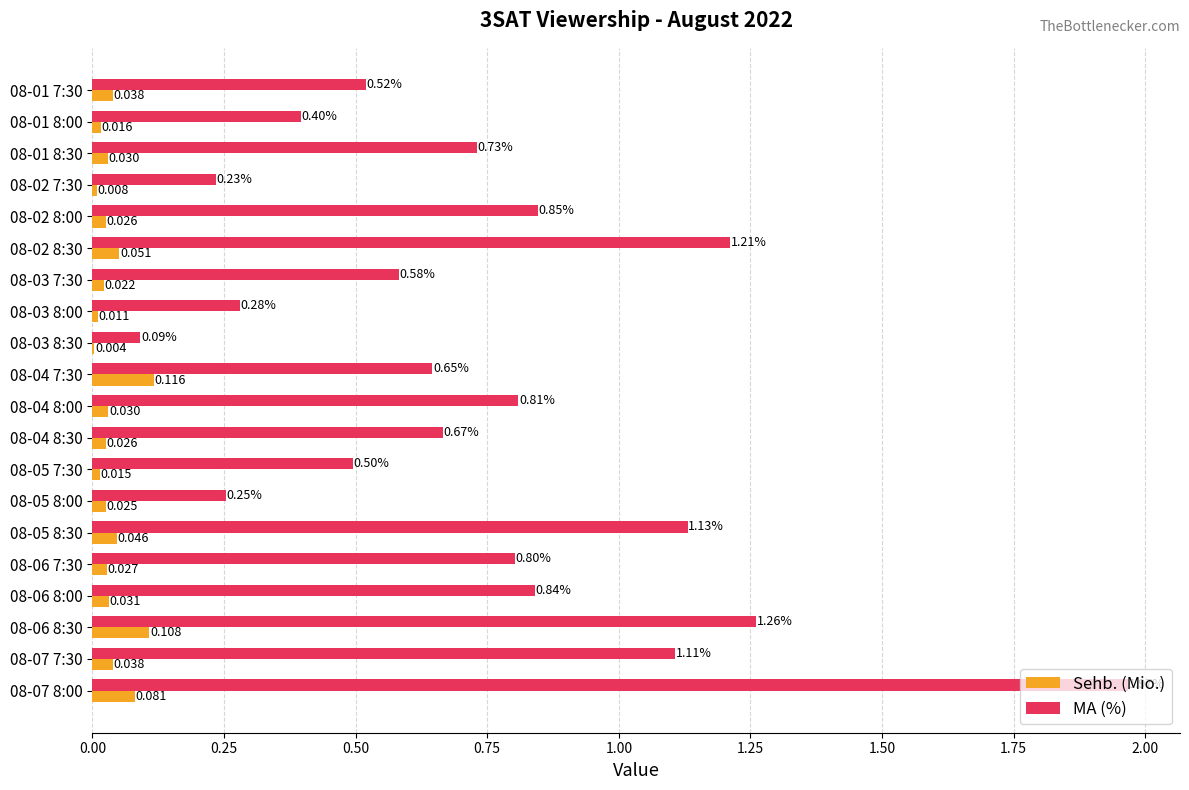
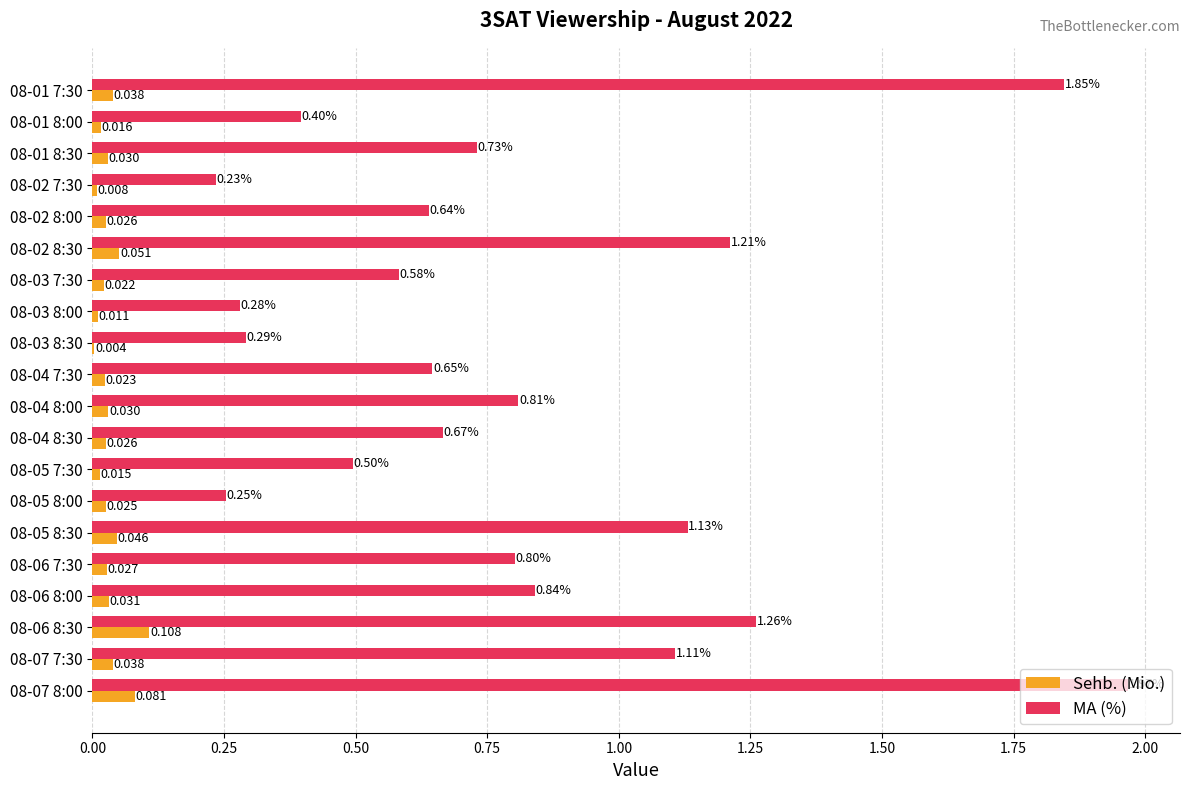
  {
    "Sehb. (Mio.)": {
      "08-01 7:30": "0.038",
      "08-01 8:00": "0.016",
      "08-01 8:30": "0.030",
      "08-02 7:30": "0.008",
      "08-02 8:00": "0.026",
      "08-02 8:30": "0.051",
      "08-03 7:30": "0.022",
      "08-03 8:00": "0.011",
      "08-03 8:30": "0.004",
-     "08-04 7:30": "0.116",
+     "08-04 7:30": "0.023",
      "08-04 8:00": "0.030",
      "08-04 8:30": "0.026",
      "08-05 7:30": "0.015",
      "08-05 8:00": "0.025",
      "08-05 8:30": "0.046",
      "08-06 7:30": "0.027",
      "08-06 8:00": "0.031",
      "08-06 8:30": "0.108",
      "08-07 7:30": "0.038",
      "08-07 8:00": "0.081"
    },
    "MA (%)": {
-     "08-01 7:30": "0.52%",
+     "08-01 7:30": "1.85%",
      "08-01 8:00": "0.40%",
      "08-01 8:30": "0.73%",
      "08-02 7:30": "0.23%",
-     "08-02 8:00": "0.85%",
+     "08-02 8:00": "0.64%",
      "08-02 8:30": "1.21%",
      "08-03 7:30": "0.58%",
      "08-03 8:00": "0.28%",
-     "08-03 8:30": "0.09%",
+     "08-03 8:30": "0.29%",
      "08-04 7:30": "0.65%",
      "08-04 8:00": "0.81%",
      "08-04 8:30": "0.67%",
      "08-05 7:30": "0.50%",
      "08-05 8:00": "0.25%",
      "08-05 8:30": "1.13%",
      "08-06 7:30": "0.80%",
      "08-06 8:00": "0.84%",
      "08-06 8:30": "1.26%",
      "08-07 7:30": "1.11%"
    }
  }
